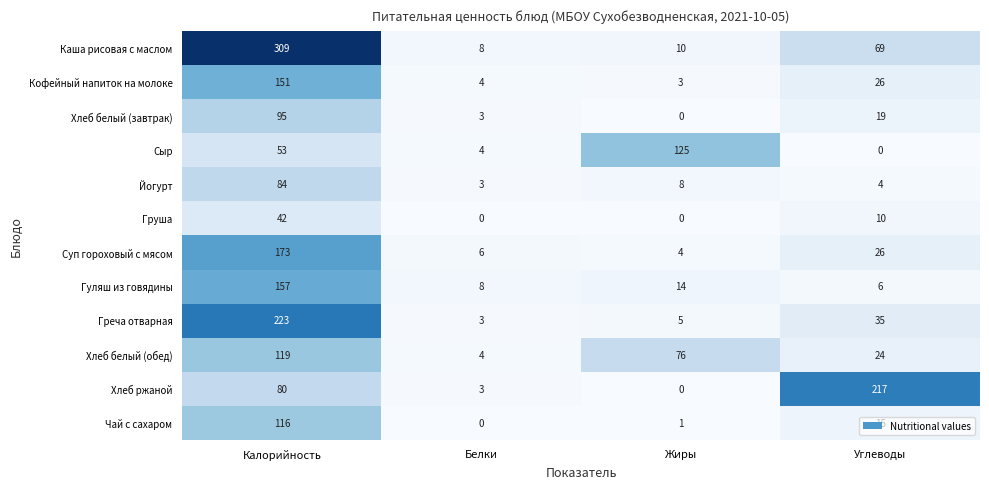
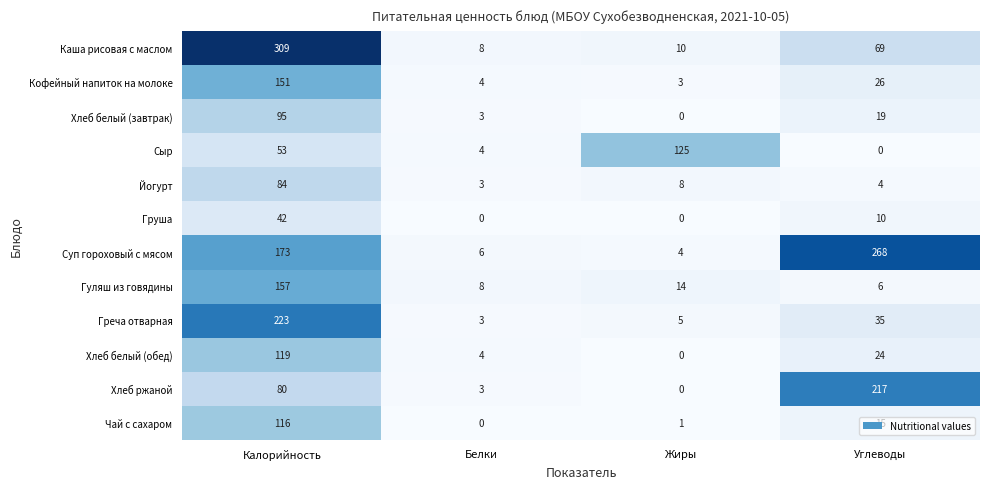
  {
    "Каша рисовая с маслом": {
      "Калорийность": 309,
      "Белки": 8,
      "Жиры": 10,
      "Углеводы": 69
    },
    "Кофейный напиток на молоке": {
      "Калорийность": 151,
      "Белки": 4,
      "Жиры": 3,
      "Углеводы": 26
    },
    "Хлеб белый (завтрак)": {
      "Калорийность": 95,
      "Белки": 3,
      "Жиры": 0,
      "Углеводы": 19
    },
    "Сыр": {
      "Калорийность": 53,
      "Белки": 4,
      "Жиры": 125,
      "Углеводы": 0
    },
    "Йогурт": {
      "Калорийность": 84,
      "Белки": 3,
      "Жиры": 8,
      "Углеводы": 4
    },
    "Груша": {
      "Калорийность": 42,
      "Белки": 0,
      "Жиры": 0,
      "Углеводы": 10
    },
    "Суп гороховый с мясом": {
      "Калорийность": 173,
      "Белки": 6,
      "Жиры": 4,
-     "Углеводы": 26
+     "Углеводы": 268
    },
    "Гуляш из говядины": {
      "Калорийность": 157,
      "Белки": 8,
      "Жиры": 14,
      "Углеводы": 6
    },
    "Греча отварная": {
      "Калорийность": 223,
      "Белки": 3,
      "Жиры": 5,
      "Углеводы": 35
    },
    "Хлеб белый (обед)": {
      "Калорийность": 119,
      "Белки": 4,
-     "Жиры": 76,
+     "Жиры": 0,
      "Углеводы": 24
    },
    "Хлеб ржаной": {
      "Калорийность": 80,
      "Белки": 3,
      "Жиры": 0,
      "Углеводы": 217
    },
    "Чай с сахаром": {
      "Калорийность": 116,
      "Белки": 0,
      "Жиры": 1
    }
  }
